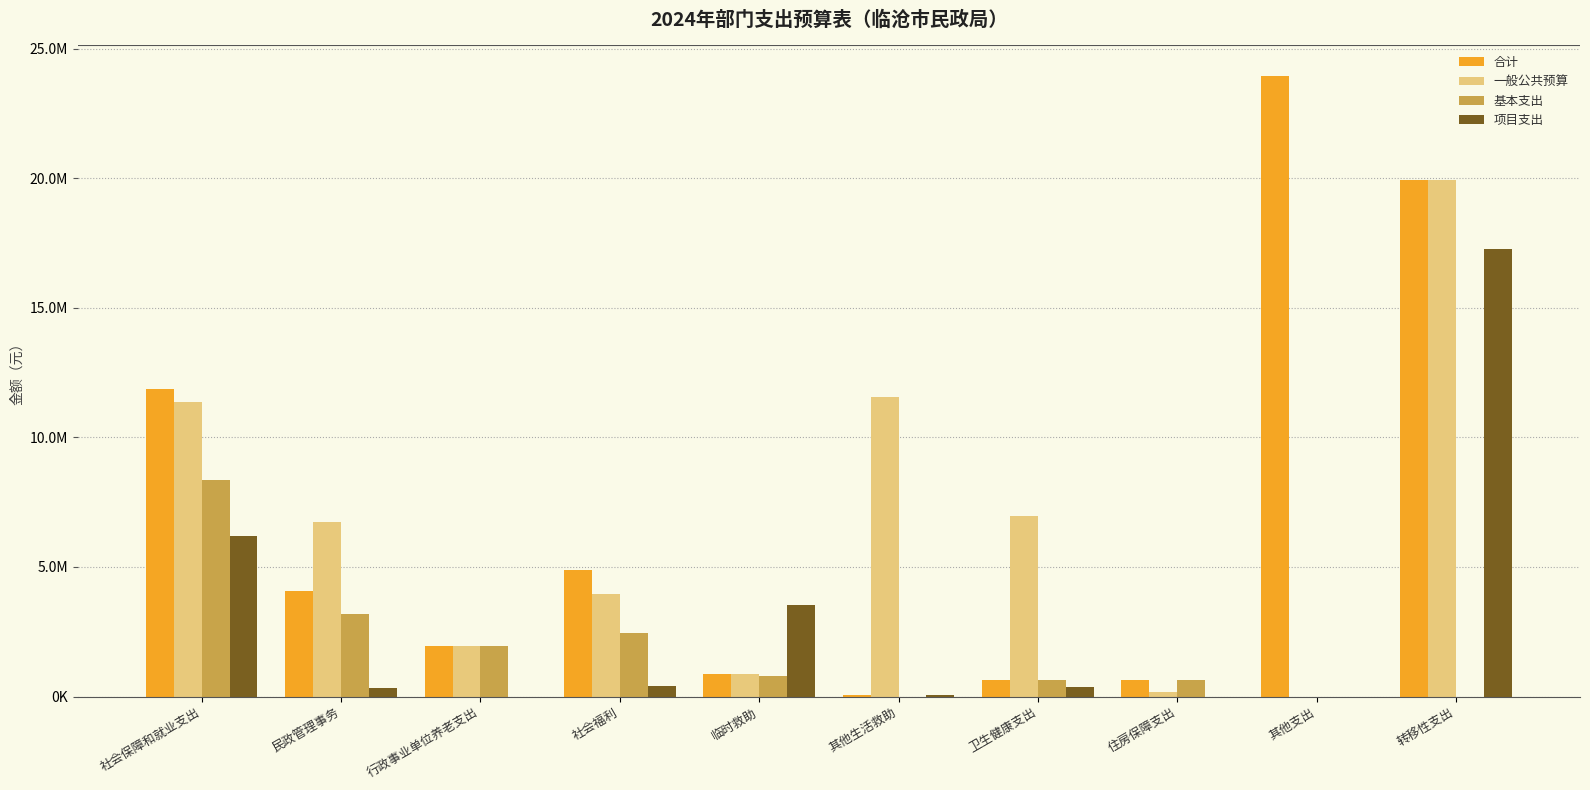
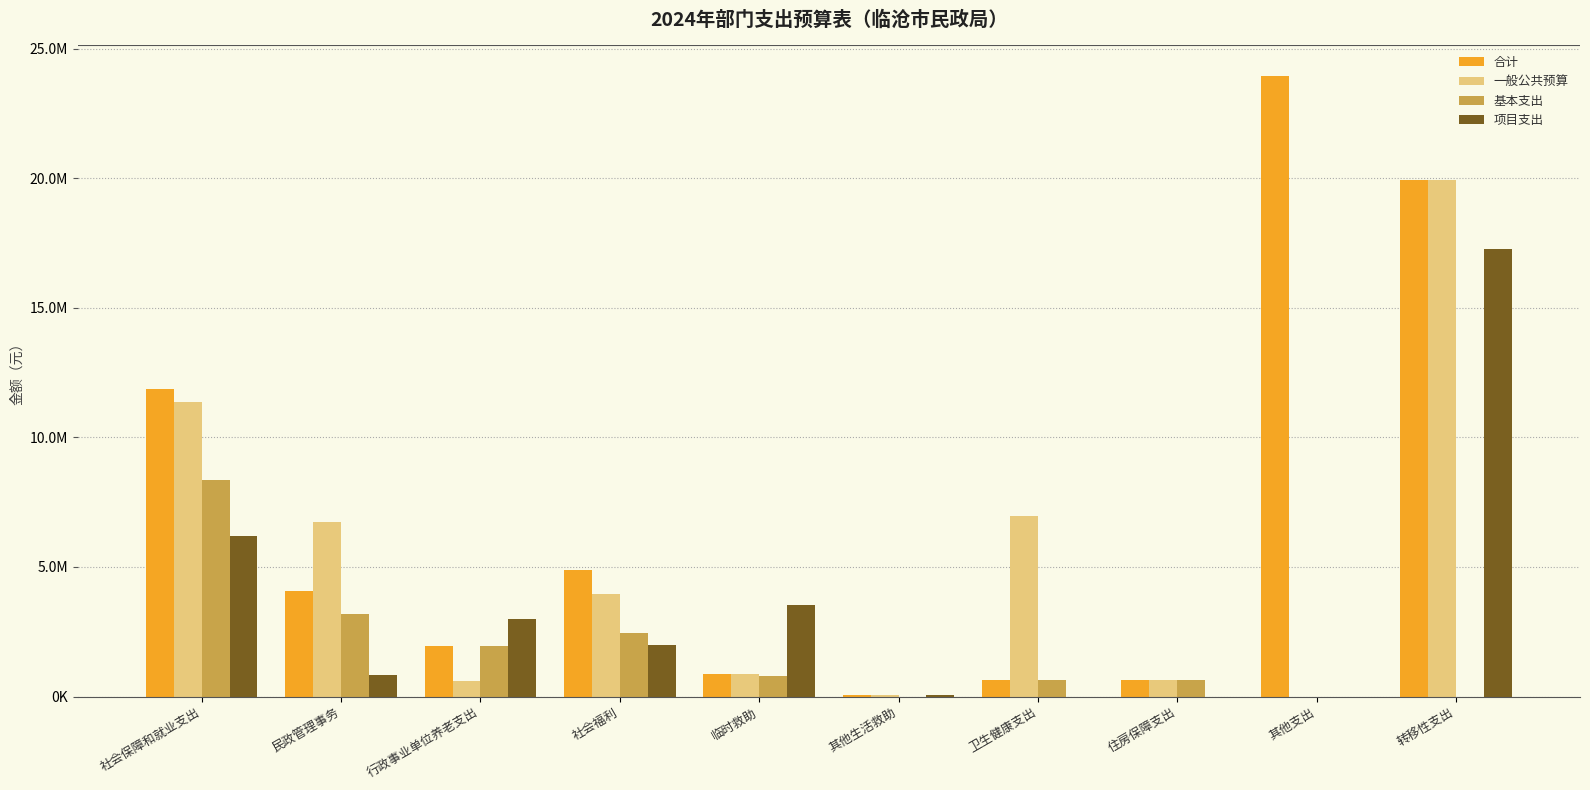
  {
    "一般公共预算": {
      "社会保障和就业支出": 11300000,
      "民政管理事务": 6700000,
-     "行政事业单位养老支出": 2000000,
+     "行政事业单位养老支出": 600000,
      "社会福利": 4000000,
      "临时救助": 900000,
-     "其他生活救助": 11600000,
+     "其他生活救助": 100000,
      "卫生健康支出": 7000000,
-     "住房保障支出": 200000,
+     "住房保障支出": 600000,
      "其他支出": 0,
      "转移性支出": 19900000
    },
    "项目支出": {
      "社会保障和就业支出": 6200000,
-     "民政管理事务": 300000,
-     "行政事业单位养老支出": 0,
-     "社会福利": 400000,
+     "民政管理事务": 800000,
+     "行政事业单位养老支出": 3000000,
+     "社会福利": 2000000,
      "临时救助": 3500000,
-     "卫生健康支出": 400000,
+     "卫生健康支出": 0,
      "住房保障支出": 0,
      "其他支出": 0,
      "转移性支出": 17300000
    }
  }
